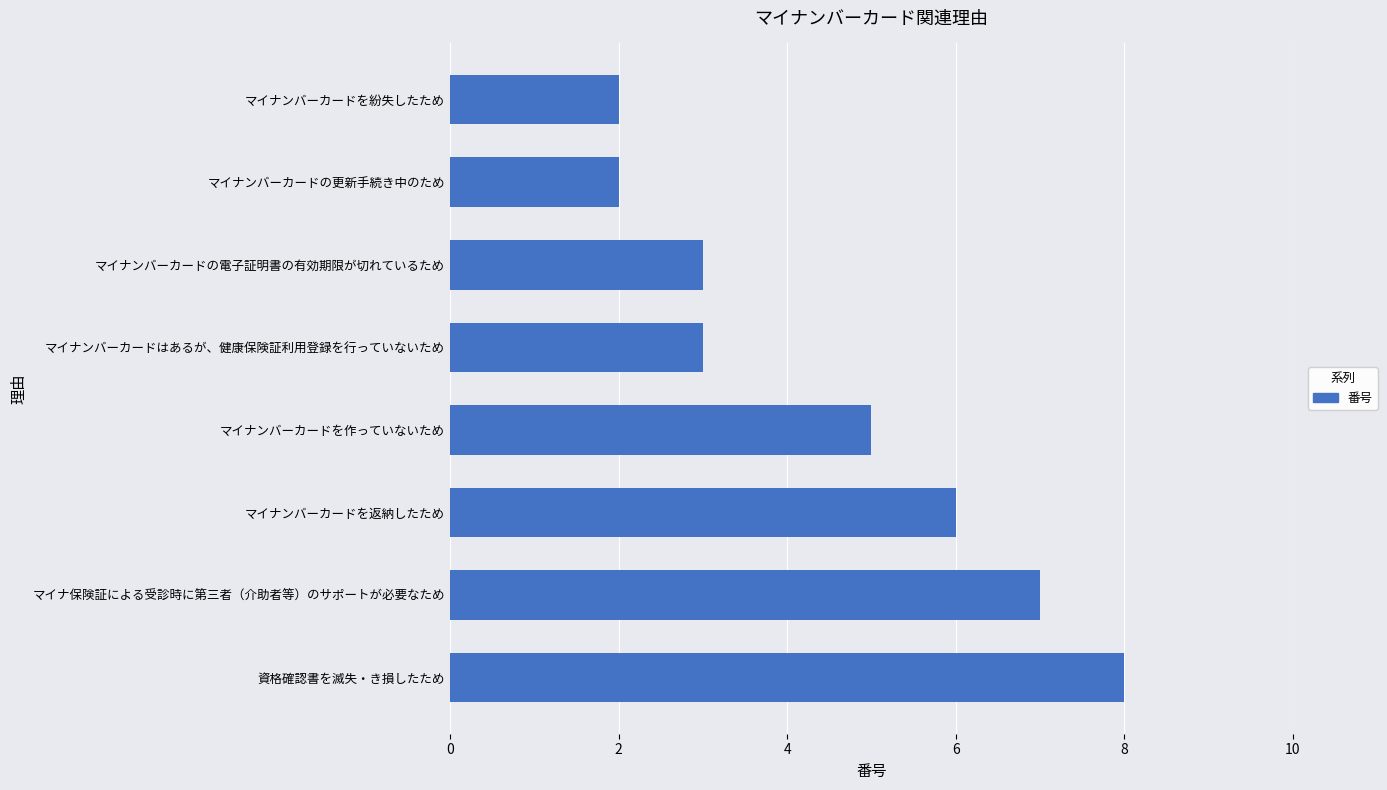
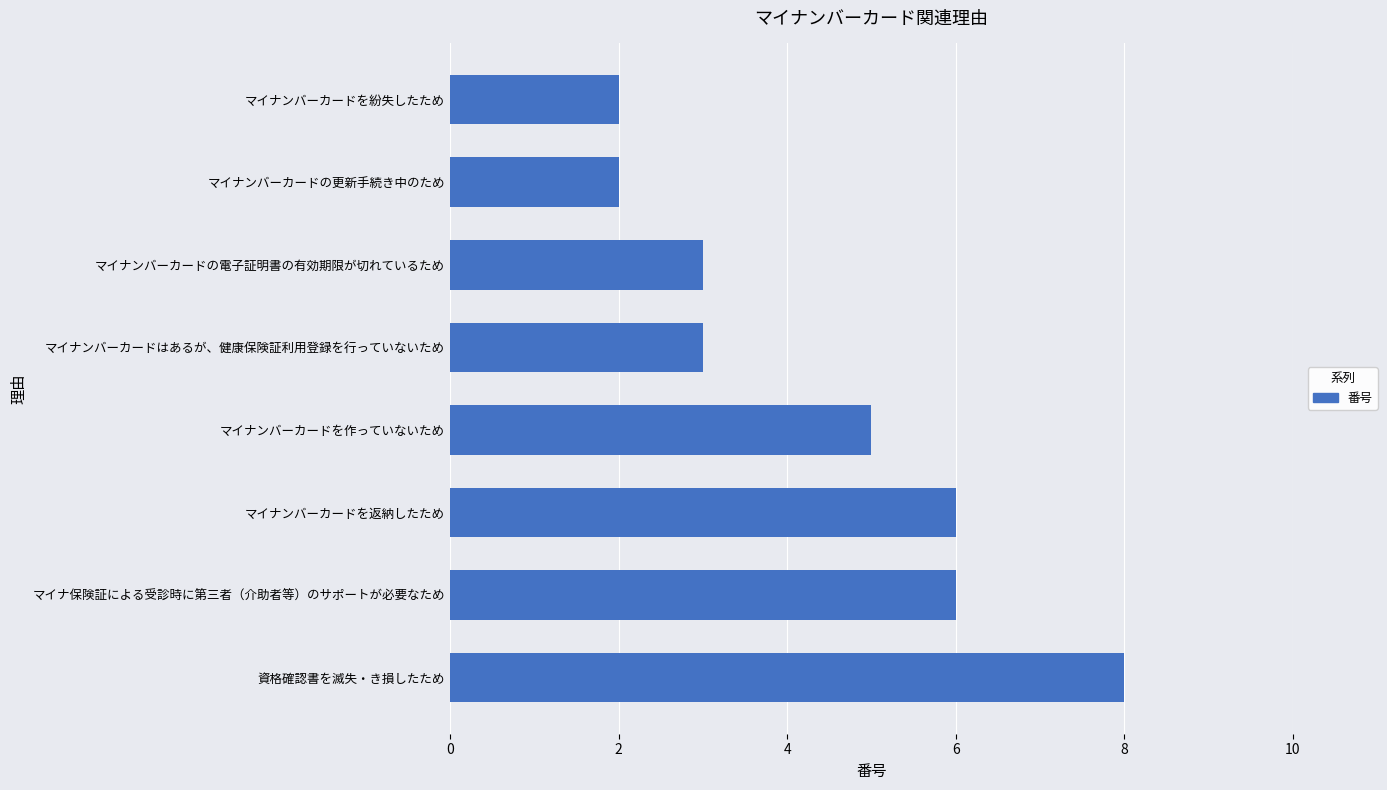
  {
    "マイナンバーカードを紛失したため": 2,
    "マイナンバーカードの更新手続き中のため": 2,
    "マイナンバーカードの電子証明書の有効期限が切れているため": 3,
    "マイナンバーカードはあるが、健康保険証利用登録を行っていないため": 3,
    "マイナンバーカードを作っていないため": 5,
    "マイナンバーカードを返納したため": 6,
-   "マイナ保険証による受診時に第三者（介助者等）のサポートが必要なため": 7,
+   "マイナ保険証による受診時に第三者（介助者等）のサポートが必要なため": 6,
    "資格確認書を滅失・き損したため": 8
  }
